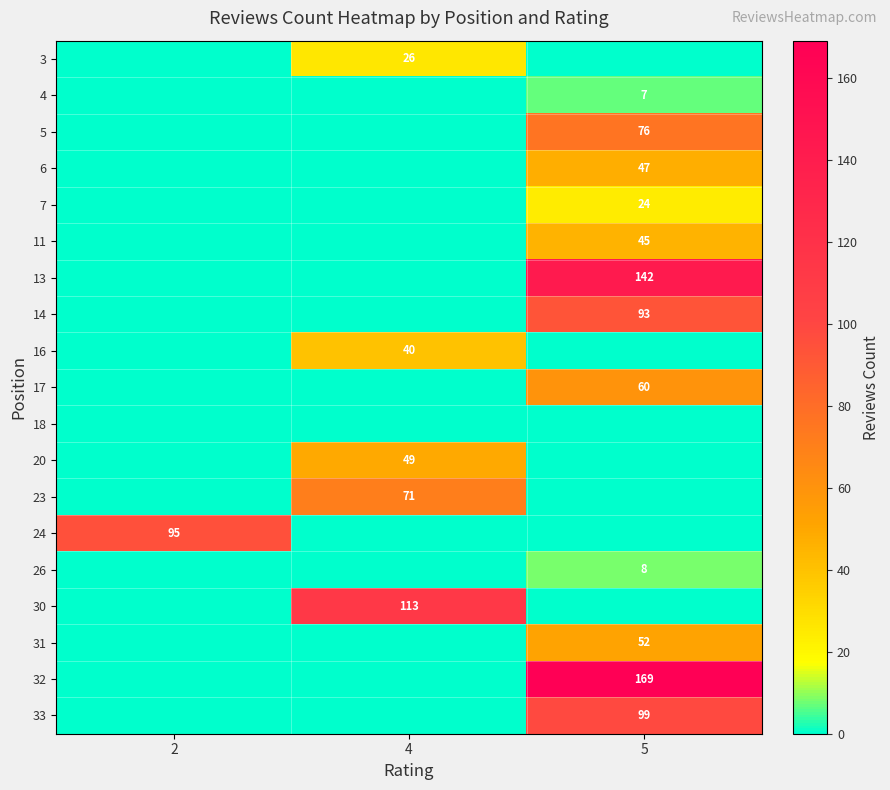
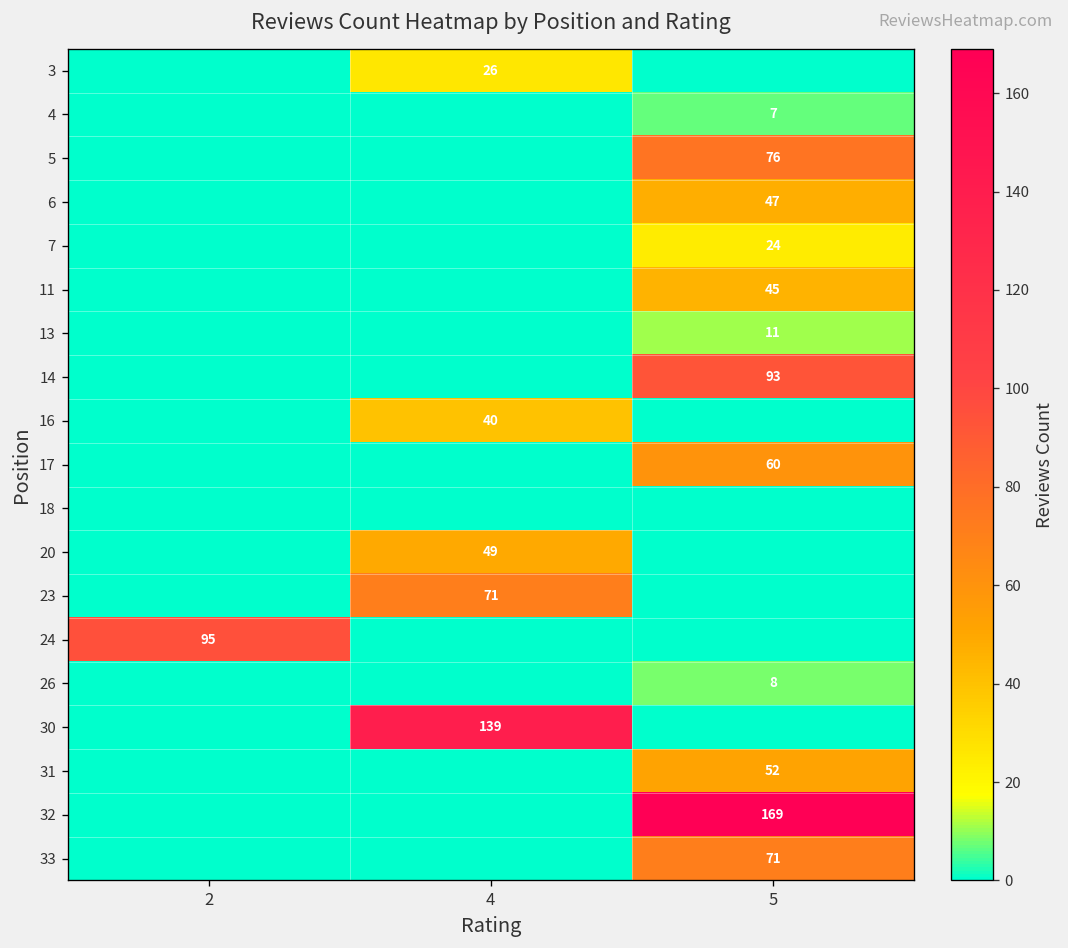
  {
    "3": {
      "4": 26
    },
    "4": {
      "5": 7
    },
    "5": {
      "5": 76
    },
    "6": {
      "5": 47
    },
    "7": {
      "5": 24
    },
    "11": {
      "5": 45
    },
    "13": {
-     "5": 142
+     "5": 11
    },
    "14": {
      "5": 93
    },
    "16": {
      "4": 40
    },
    "17": {
      "5": 60
    },
    "20": {
      "4": 49
    },
    "23": {
      "4": 71
    },
    "24": {
      "2": 95
    },
    "26": {
      "5": 8
    },
    "30": {
-     "4": 113
+     "4": 139
    },
    "31": {
      "5": 52
    },
    "32": {
      "5": 169
    },
    "33": {
-     "5": 99
+     "5": 71
    }
  }
